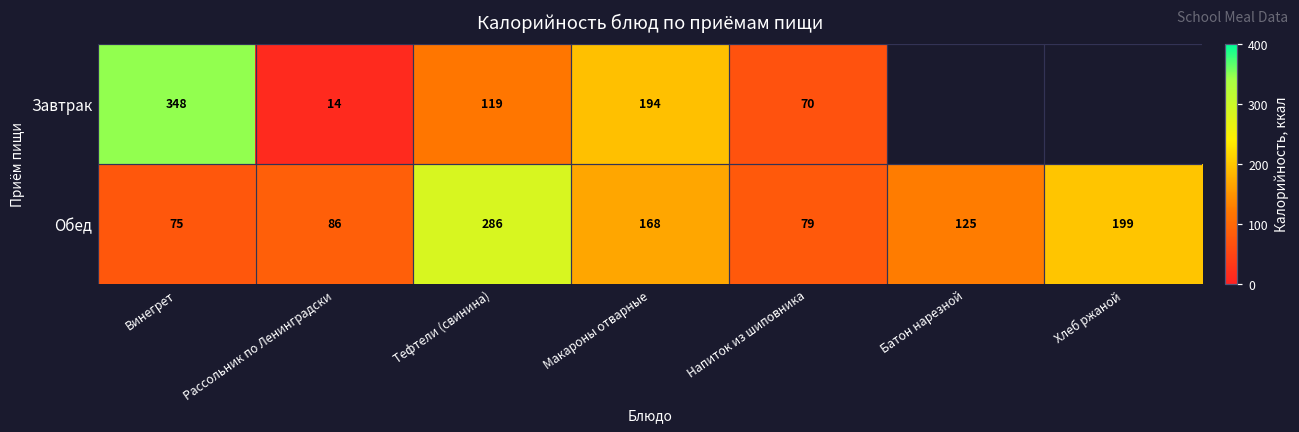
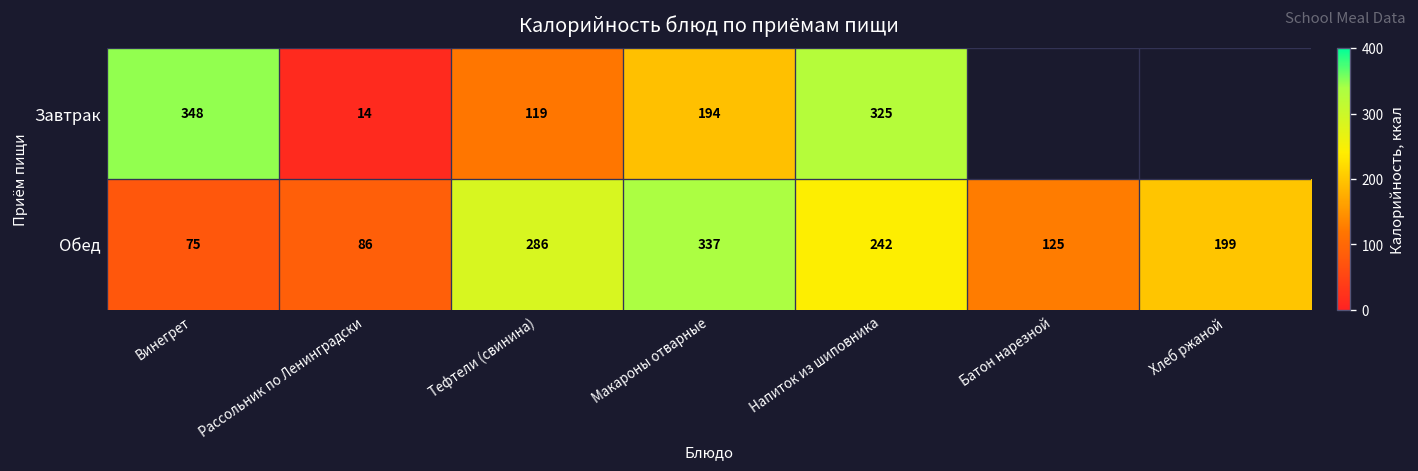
  {
    "Завтрак": {
      "Винегрет": 348,
      "Рассольник по Ленинградски": 14,
      "Тефтели (свинина)": 119,
      "Макароны отварные": 194,
-     "Напиток из шиповника": 70
+     "Напиток из шиповника": 325
    },
    "Обед": {
      "Винегрет": 75,
      "Рассольник по Ленинградски": 86,
      "Тефтели (свинина)": 286,
-     "Макароны отварные": 168,
-     "Напиток из шиповника": 79,
+     "Макароны отварные": 337,
+     "Напиток из шиповника": 242,
      "Батон нарезной": 125,
      "Хлеб ржаной": 199
    }
  }
